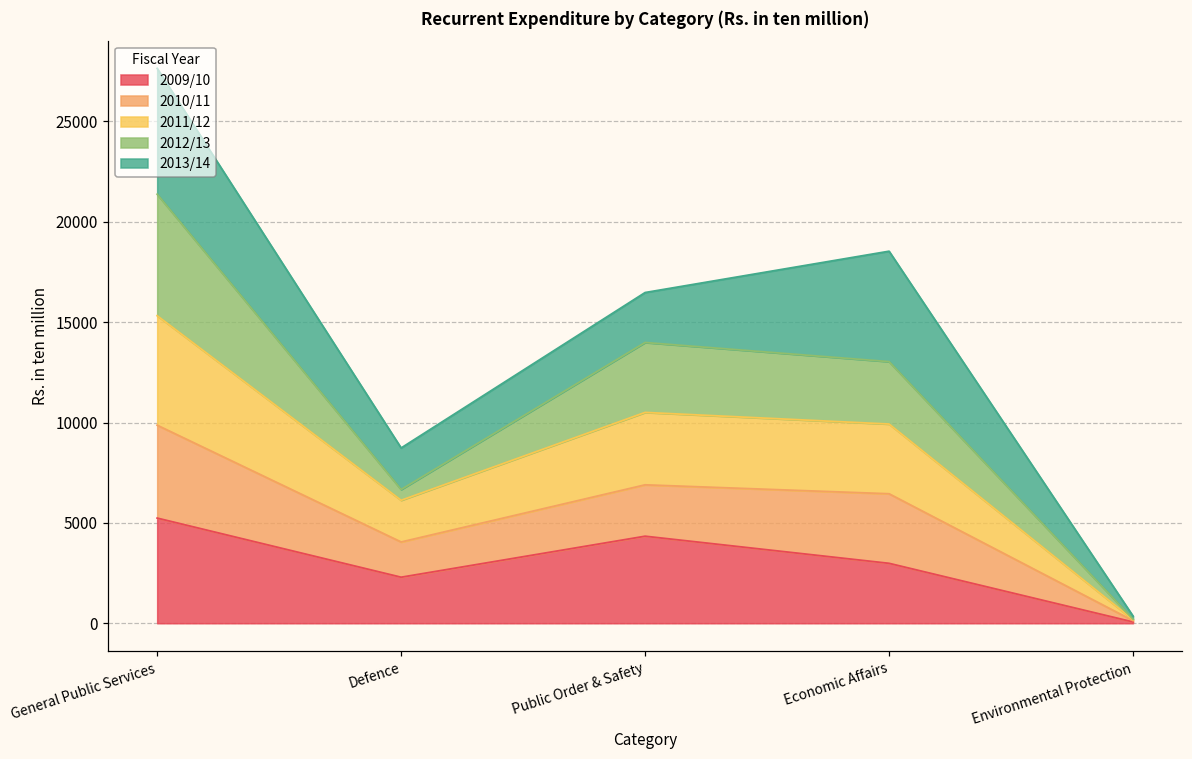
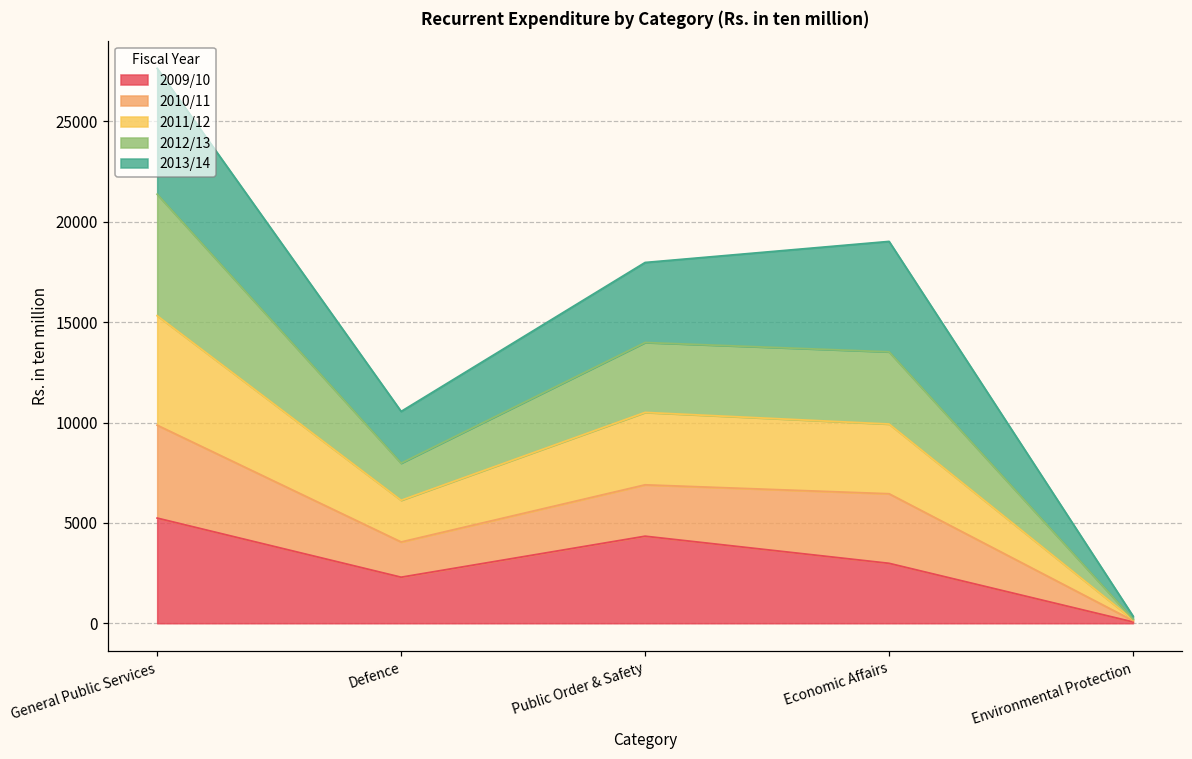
  {
    "2009/10": {
      "General Public Services": 5200,
      "Defence": 2300,
      "Public Order & Safety": 4300,
      "Economic Affairs": 3000
    },
    "2012/13": {
      "General Public Services": 6100,
-     "Defence": 500,
+     "Defence": 1800,
      "Public Order & Safety": 3500,
-     "Economic Affairs": 3100
+     "Economic Affairs": 3600
    },
    "2013/14": {
-     "Defence": 2100,
-     "Public Order & Safety": 2500,
+     "Defence": 2600,
+     "Public Order & Safety": 4000,
      "Economic Affairs": 5500,
      "Environmental Protection": 200
    }
  }
